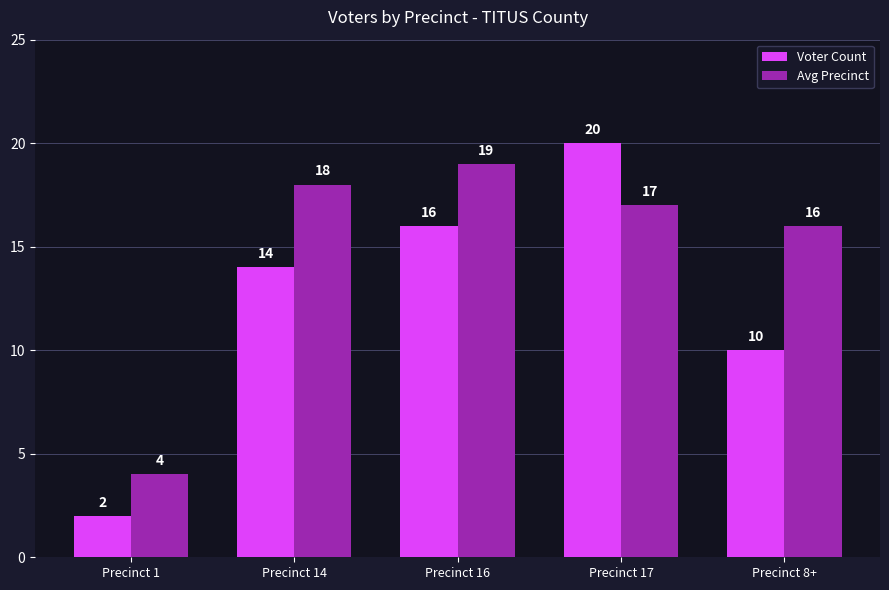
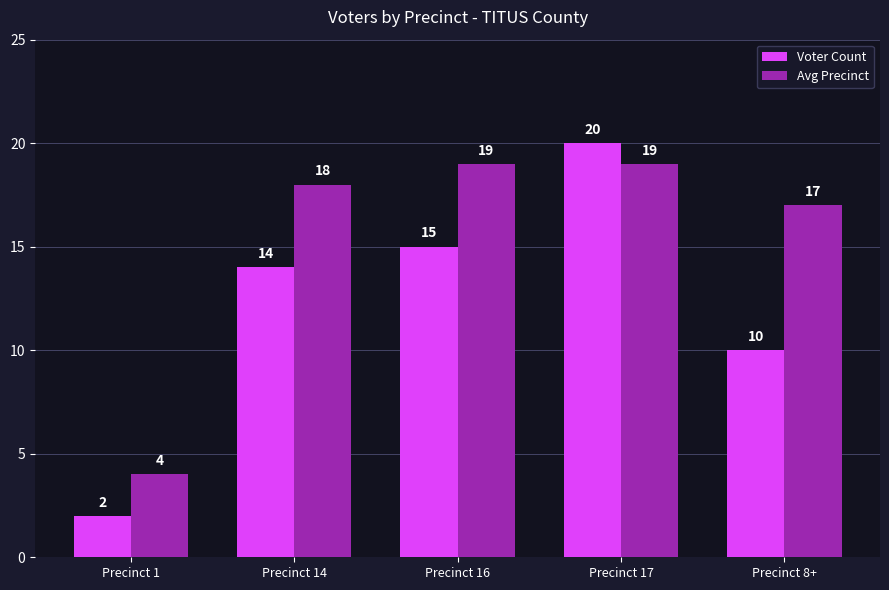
  {
    "Voter Count": {
      "Precinct 1": 2,
      "Precinct 14": 14,
-     "Precinct 16": 16,
+     "Precinct 16": 15,
      "Precinct 17": 20,
      "Precinct 8+": 10
    },
    "Avg Precinct": {
      "Precinct 1": 4,
      "Precinct 14": 18,
      "Precinct 16": 19,
-     "Precinct 17": 17,
-     "Precinct 8+": 16
+     "Precinct 17": 19,
+     "Precinct 8+": 17
    }
  }
